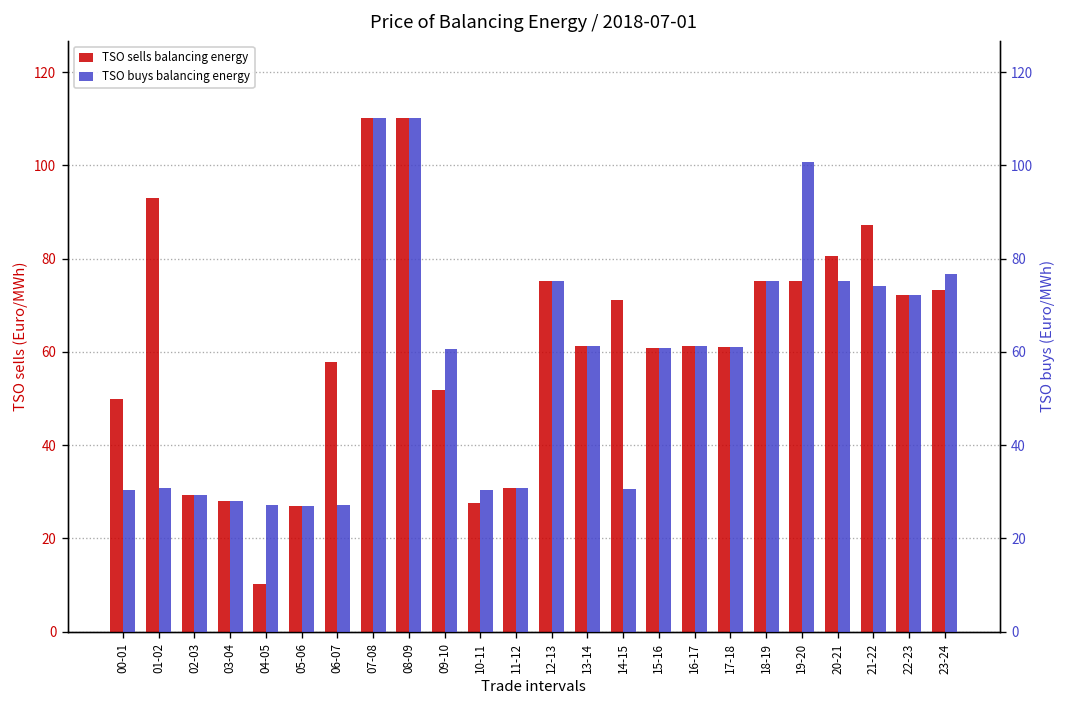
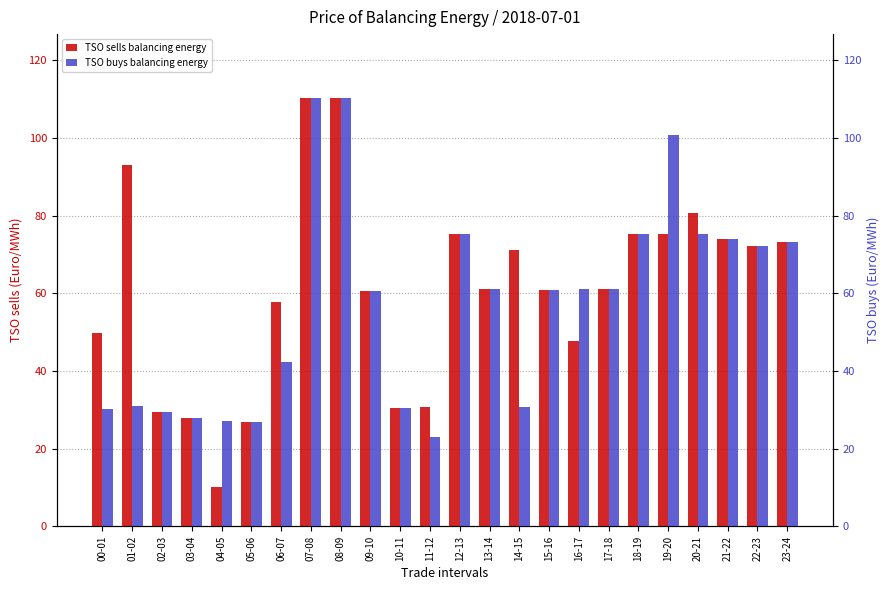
  {
    "TSO sells balancing energy": {
      "00-01": 50,
      "01-02": 93,
      "02-03": 29,
      "03-04": 28,
      "04-05": 10,
      "05-06": 27,
      "06-07": 58,
      "07-08": 110,
      "08-09": 110,
-     "09-10": 52,
-     "10-11": 28,
+     "09-10": 61,
+     "10-11": 30,
      "11-12": 31,
      "12-13": 75,
      "13-14": 61,
      "14-15": 71,
      "15-16": 61,
-     "16-17": 61,
+     "16-17": 48,
      "17-18": 61,
      "18-19": 75,
      "19-20": 75,
      "20-21": 81,
-     "21-22": 87,
+     "21-22": 74,
      "22-23": 72,
      "23-24": 73
    },
    "TSO buys balancing energy": {
      "00-01": 30,
      "01-02": 31,
      "02-03": 29,
      "03-04": 28,
      "04-05": 27,
      "05-06": 27,
-     "06-07": 27,
+     "06-07": 42,
      "07-08": 110,
      "08-09": 110,
      "09-10": 61,
      "10-11": 30,
-     "11-12": 31,
+     "11-12": 23,
      "12-13": 75,
      "13-14": 61,
      "14-15": 31,
      "15-16": 61,
      "16-17": 61,
      "17-18": 61,
      "18-19": 75,
      "19-20": 101,
      "20-21": 75,
      "21-22": 74,
      "22-23": 72,
-     "23-24": 77
+     "23-24": 73
    }
  }
